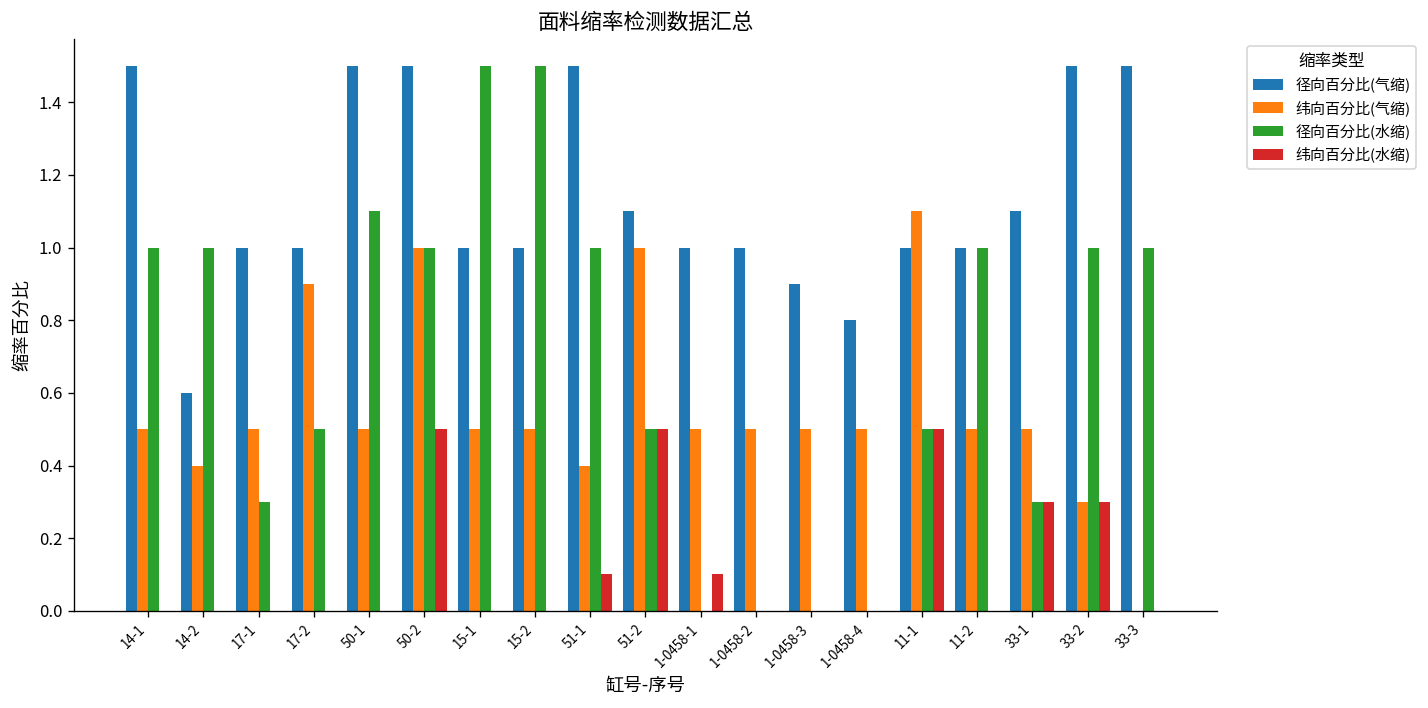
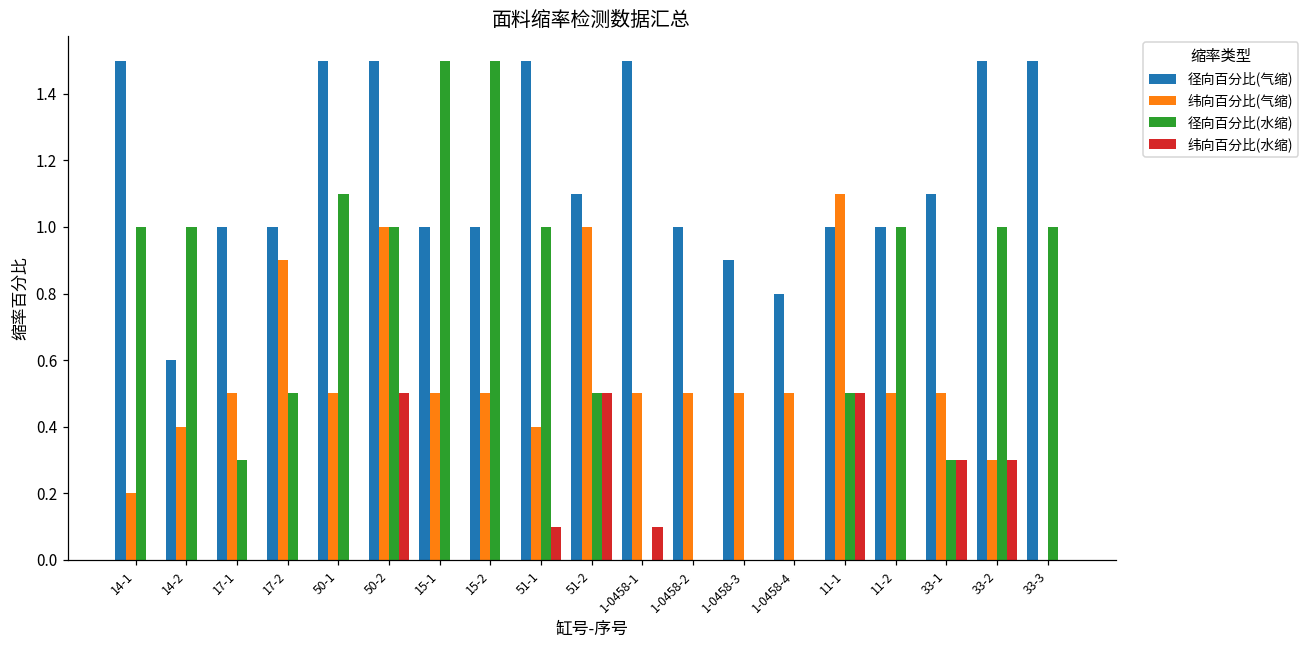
  {
    "径向百分比(气缩)": {
      "14-1": 1.5,
      "14-2": 0.6,
      "17-1": 1.0,
      "17-2": 1.0,
      "50-1": 1.5,
      "50-2": 1.5,
      "15-1": 1.0,
      "15-2": 1.0,
      "51-1": 1.5,
      "51-2": 1.1,
-     "1-0458-1": 1.0,
+     "1-0458-1": 1.5,
      "1-0458-2": 1.0,
      "1-0458-3": 0.9,
      "1-0458-4": 0.8,
      "11-1": 1.0,
      "11-2": 1.0,
      "33-1": 1.1,
      "33-2": 1.5,
      "33-3": 1.5
    },
    "纬向百分比(气缩)": {
-     "14-1": 0.5,
+     "14-1": 0.2,
      "14-2": 0.4,
      "17-1": 0.5,
      "17-2": 0.9,
      "50-1": 0.5,
      "50-2": 1.0,
      "15-1": 0.5,
      "15-2": 0.5,
      "51-1": 0.4,
      "51-2": 1.0,
      "1-0458-1": 0.5,
      "1-0458-2": 0.5,
      "1-0458-3": 0.5,
      "1-0458-4": 0.5,
      "11-1": 1.1,
      "11-2": 0.5,
      "33-1": 0.5,
      "33-2": 0.3,
      "33-3": 0.0
    },
    "径向百分比(水缩)": {
      "14-1": 1.0,
      "14-2": 1.0,
      "17-1": 0.3,
      "17-2": 0.5,
      "50-1": 1.1,
      "50-2": 1.0,
      "15-1": 1.5,
      "15-2": 1.5,
      "51-1": 1.0,
      "51-2": 0.5,
      "1-0458-1": 0.0,
      "1-0458-2": 0.0,
      "1-0458-3": 0.0,
      "1-0458-4": 0.0,
      "11-1": 0.5,
      "11-2": 1.0,
      "33-1": 0.3,
      "33-2": 1.0,
      "33-3": 1.0
    },
    "纬向百分比(水缩)": {
      "14-1": 0.0,
      "14-2": 0.0,
      "17-1": 0.0,
      "17-2": 0.0,
      "50-1": 0.0,
      "50-2": 0.5,
      "15-1": 0.0,
      "15-2": 0.0,
      "51-1": 0.1,
      "51-2": 0.5,
      "1-0458-1": 0.1,
      "1-0458-2": 0.0,
      "1-0458-3": 0.0,
      "1-0458-4": 0.0,
      "11-1": 0.5,
      "11-2": 0.0,
      "33-1": 0.3,
      "33-2": 0.3,
      "33-3": 0.0
    }
  }
